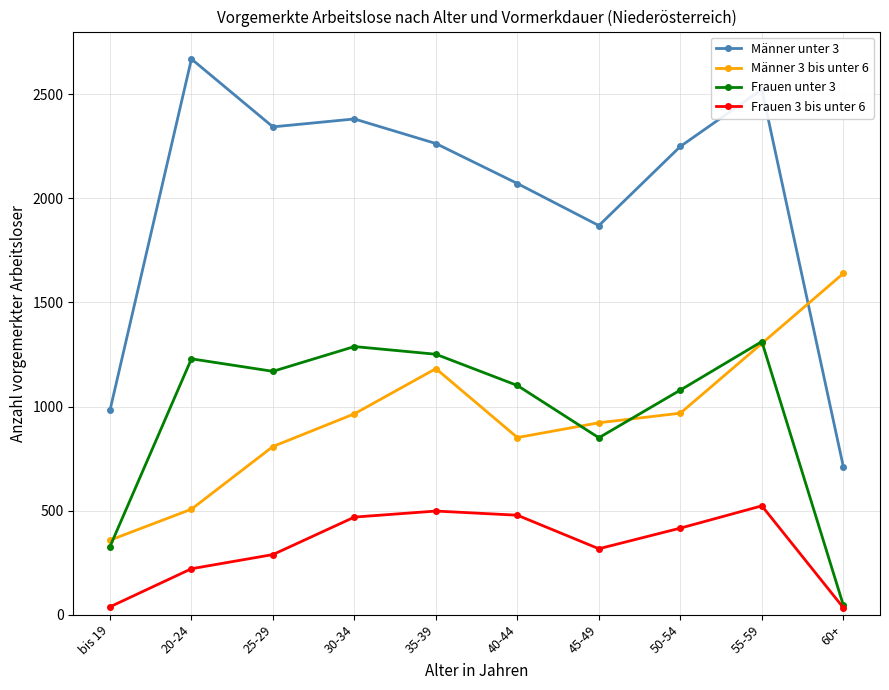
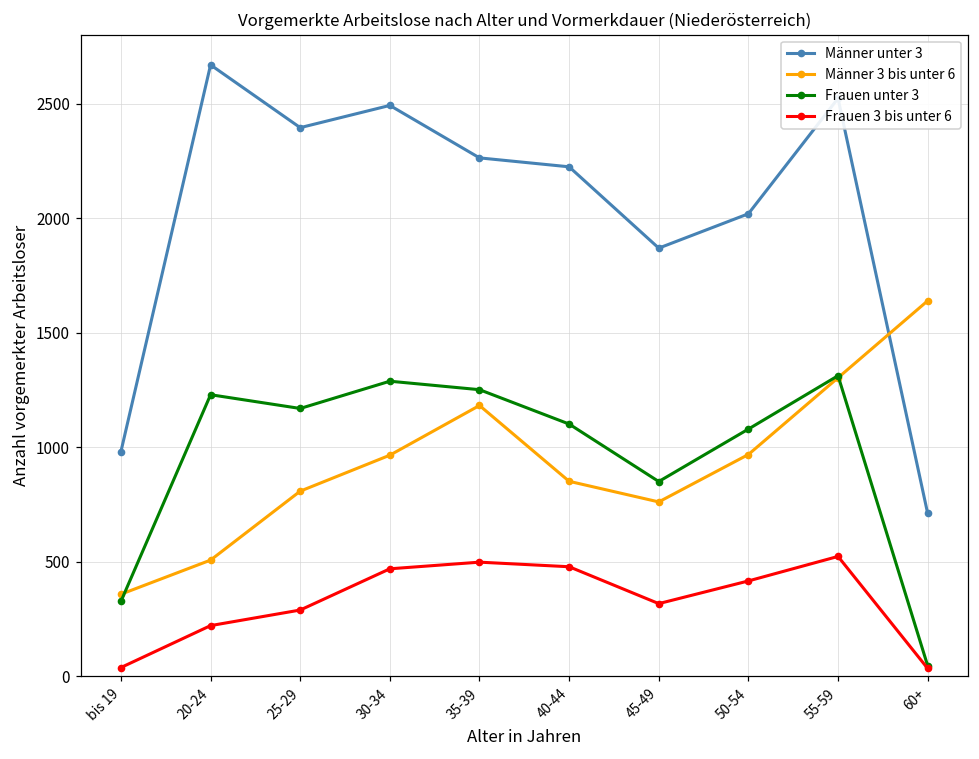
  {
    "Männer unter 3": {
      "bis 19": 980,
      "20-24": 2670,
-     "25-29": 2340,
-     "30-34": 2380,
+     "25-29": 2400,
+     "30-34": 2490,
      "35-39": 2260,
-     "40-44": 2070,
+     "40-44": 2220,
      "45-49": 1870,
-     "50-54": 2250,
+     "50-54": 2020,
      "60+": 710
    },
    "Männer 3 bis unter 6": {
      "bis 19": 360,
      "20-24": 510,
      "25-29": 810,
      "30-34": 970,
      "35-39": 1180,
      "40-44": 850,
-     "45-49": 920,
+     "45-49": 760,
      "50-54": 970,
      "60+": 1640
    },
    "Frauen unter 3": {
      "bis 19": 330,
      "20-24": 1230,
      "25-29": 1170,
      "30-34": 1290,
      "35-39": 1250,
      "40-44": 1100,
      "45-49": 850,
      "50-54": 1080
    },
    "Frauen 3 bis unter 6": {
      "bis 19": 40,
      "20-24": 220,
      "25-29": 290,
      "30-34": 470,
      "35-39": 500,
      "40-44": 480,
      "45-49": 320,
      "50-54": 420,
      "55-59": 520
    }
  }
